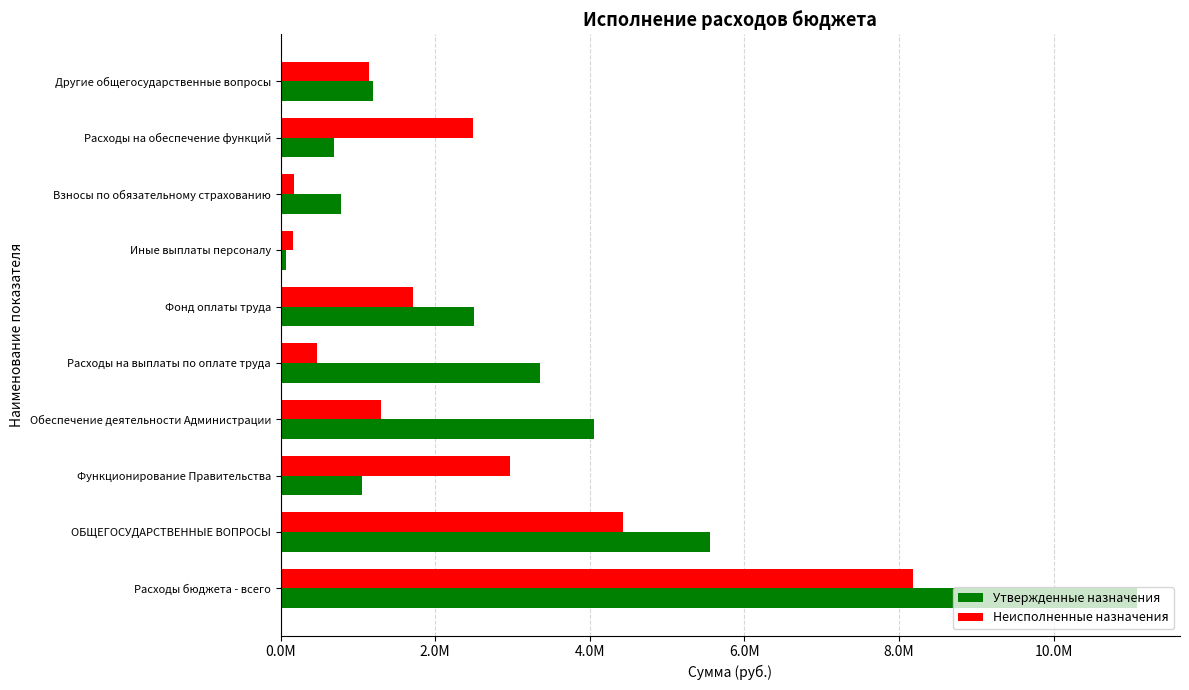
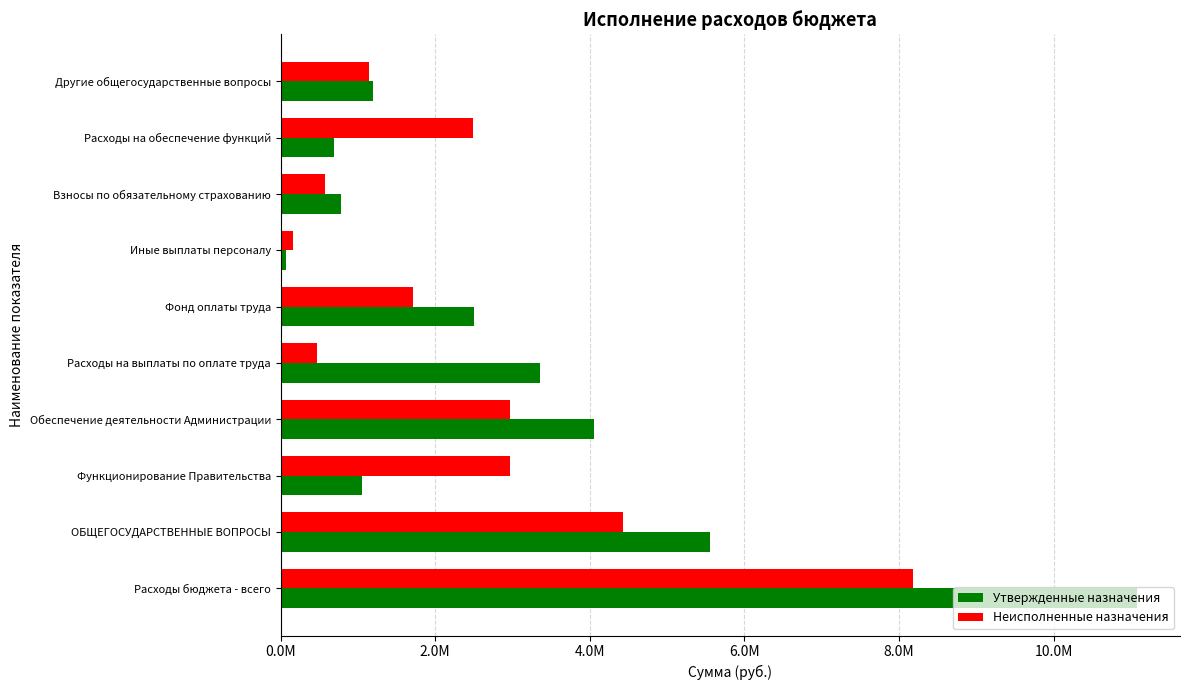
  {
    "Утвержденные назначения": {
      "Другие общегосударственные вопросы": 1200000,
      "Расходы на обеспечение функций": 700000,
      "Взносы по обязательному страхованию": 800000,
      "Иные выплаты персоналу": 100000,
      "Фонд оплаты труда": 2500000,
      "Расходы на выплаты по оплате труда": 3400000,
      "Обеспечение деятельности Администрации": 4100000,
      "Функционирование Правительства": 1100000,
      "ОБЩЕГОСУДАРСТВЕННЫЕ ВОПРОСЫ": 5600000
    },
    "Неисполненные назначения": {
      "Другие общегосударственные вопросы": 1100000,
      "Расходы на обеспечение функций": 2500000,
-     "Взносы по обязательному страхованию": 200000,
+     "Взносы по обязательному страхованию": 600000,
      "Иные выплаты персоналу": 200000,
      "Фонд оплаты труда": 1700000,
      "Расходы на выплаты по оплате труда": 500000,
-     "Обеспечение деятельности Администрации": 1300000,
+     "Обеспечение деятельности Администрации": 3000000,
      "Функционирование Правительства": 3000000,
      "ОБЩЕГОСУДАРСТВЕННЫЕ ВОПРОСЫ": 4400000,
      "Расходы бюджета - всего": 8200000
    }
  }
